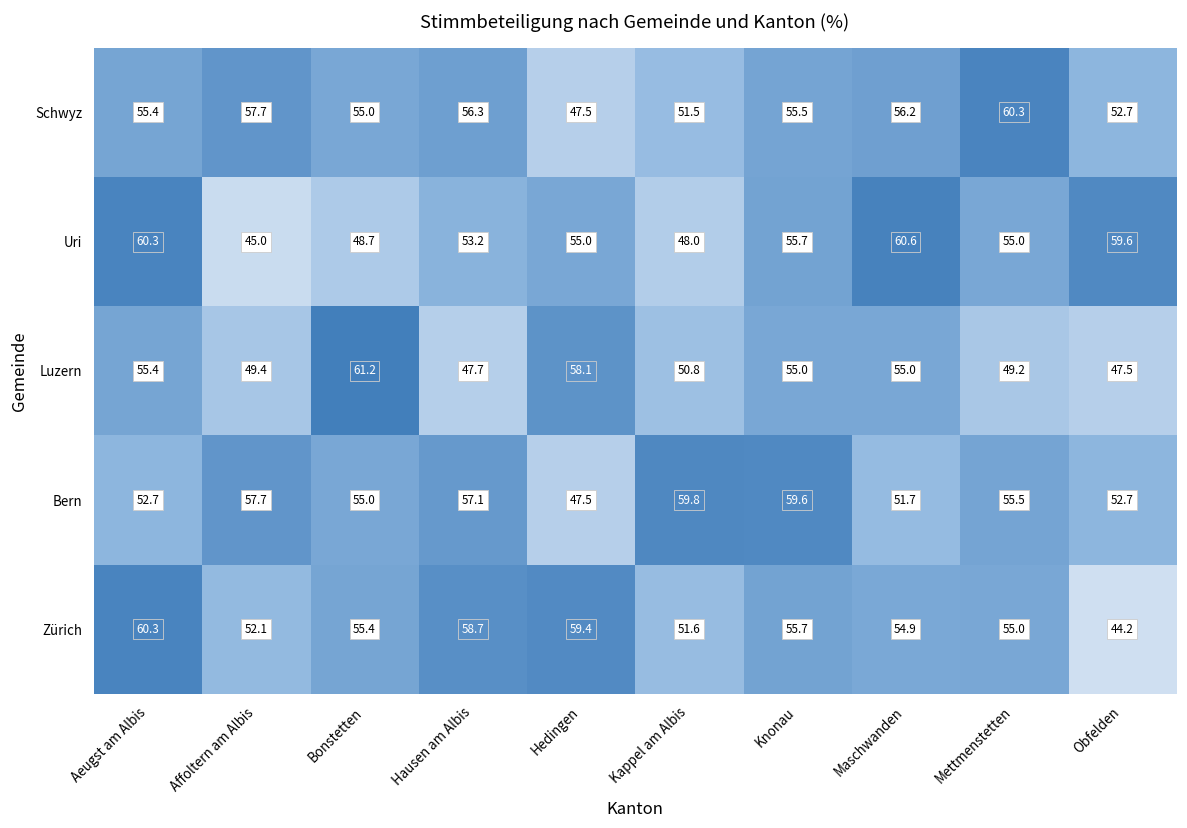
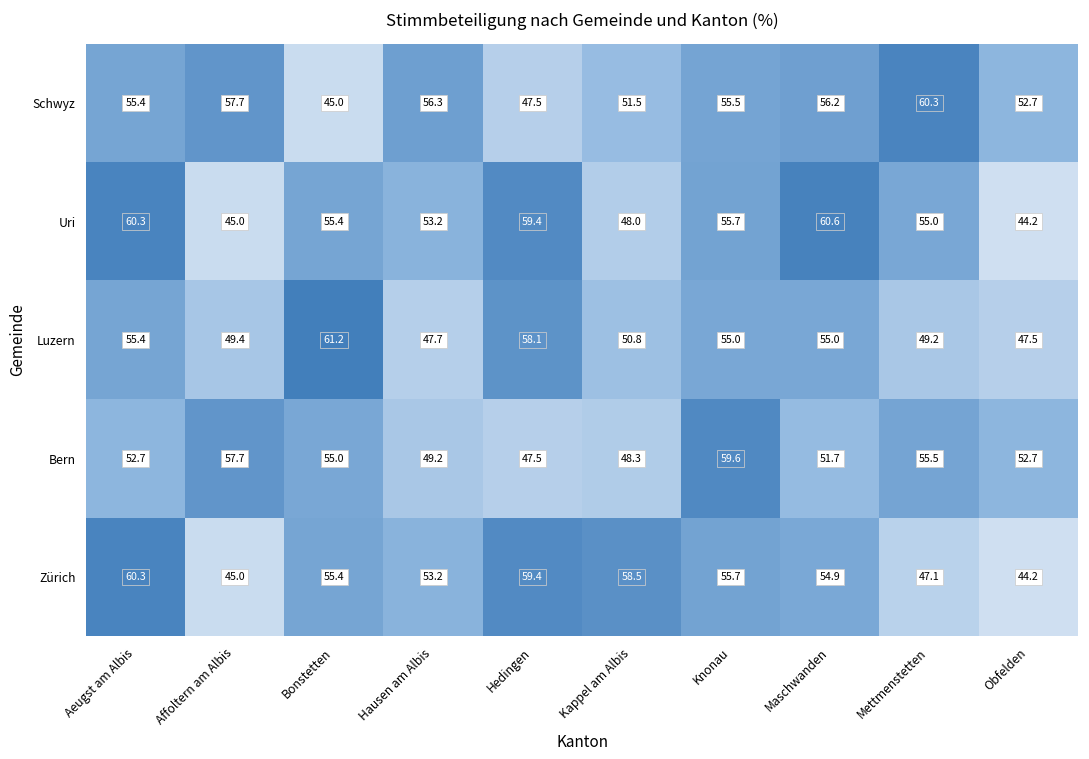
  {
    "Schwyz": {
-     "Bonstetten": 55.0
+     "Bonstetten": 45.0
    },
    "Uri": {
-     "Bonstetten": 48.7,
-     "Hedingen": 55.0,
-     "Obfelden": 59.6
+     "Bonstetten": 55.4,
+     "Hedingen": 59.4,
+     "Obfelden": 44.2
    },
    "Bern": {
-     "Hausen am Albis": 57.1,
-     "Kappel am Albis": 59.8
+     "Hausen am Albis": 49.2,
+     "Kappel am Albis": 48.3
    },
    "Zürich": {
-     "Affoltern am Albis": 52.1,
-     "Hausen am Albis": 58.7,
-     "Kappel am Albis": 51.6,
-     "Mettmenstetten": 55.0
+     "Affoltern am Albis": 45.0,
+     "Hausen am Albis": 53.2,
+     "Kappel am Albis": 58.5,
+     "Mettmenstetten": 47.1
    }
  }
